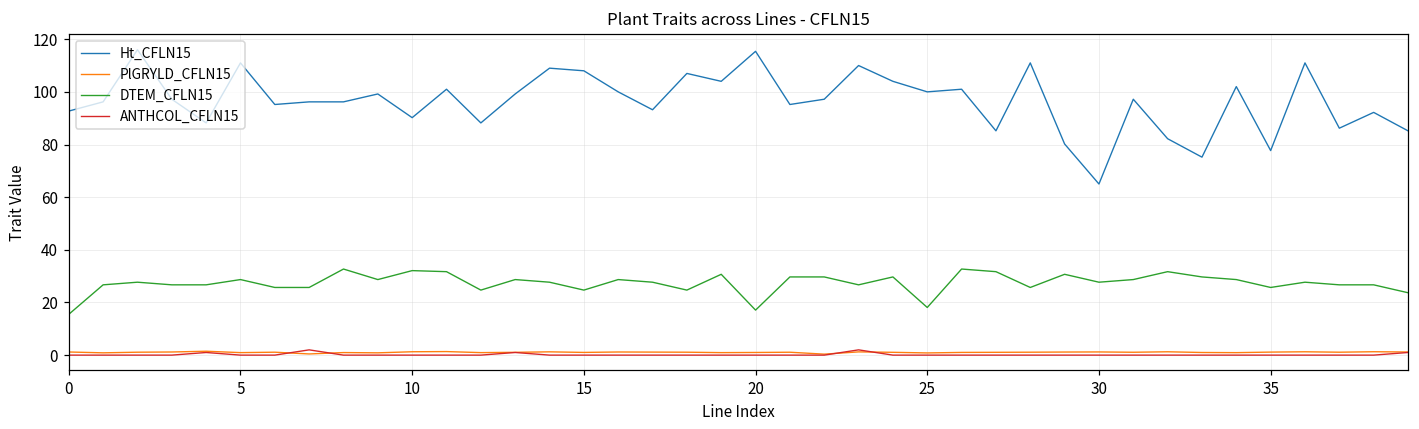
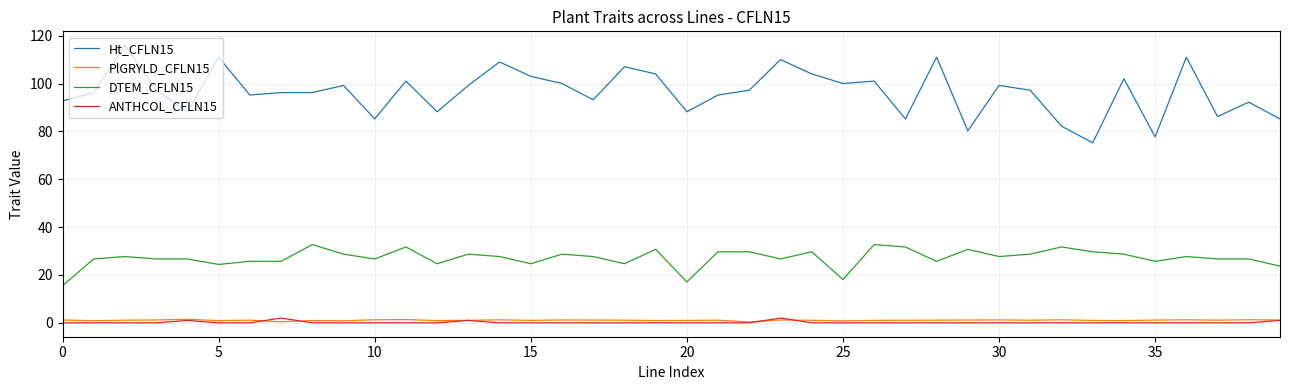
  {
    "Ht_CFLN15": {
      "0": 93,
-     "10": 90,
-     "15": 108,
-     "20": 115,
+     "10": 85,
+     "15": 103,
+     "20": 88,
      "25": 100,
-     "30": 65,
+     "30": 99,
      "35": 78
    },
    "PlGRYLD_CFLN15": {
      "0": 1,
      "10": 1,
      "30": 1,
      "35": 1
    },
    "DTEM_CFLN15": {
      "0": 16,
-     "5": 29,
-     "10": 32,
+     "5": 24,
+     "10": 27,
      "15": 25,
      "20": 17,
      "25": 18,
      "30": 28,
      "35": 26
    },
    "ANTHCOL_CFLN15": {
      "0": 0,
      "10": 0,
      "30": 0,
      "35": 0
    }
  }
